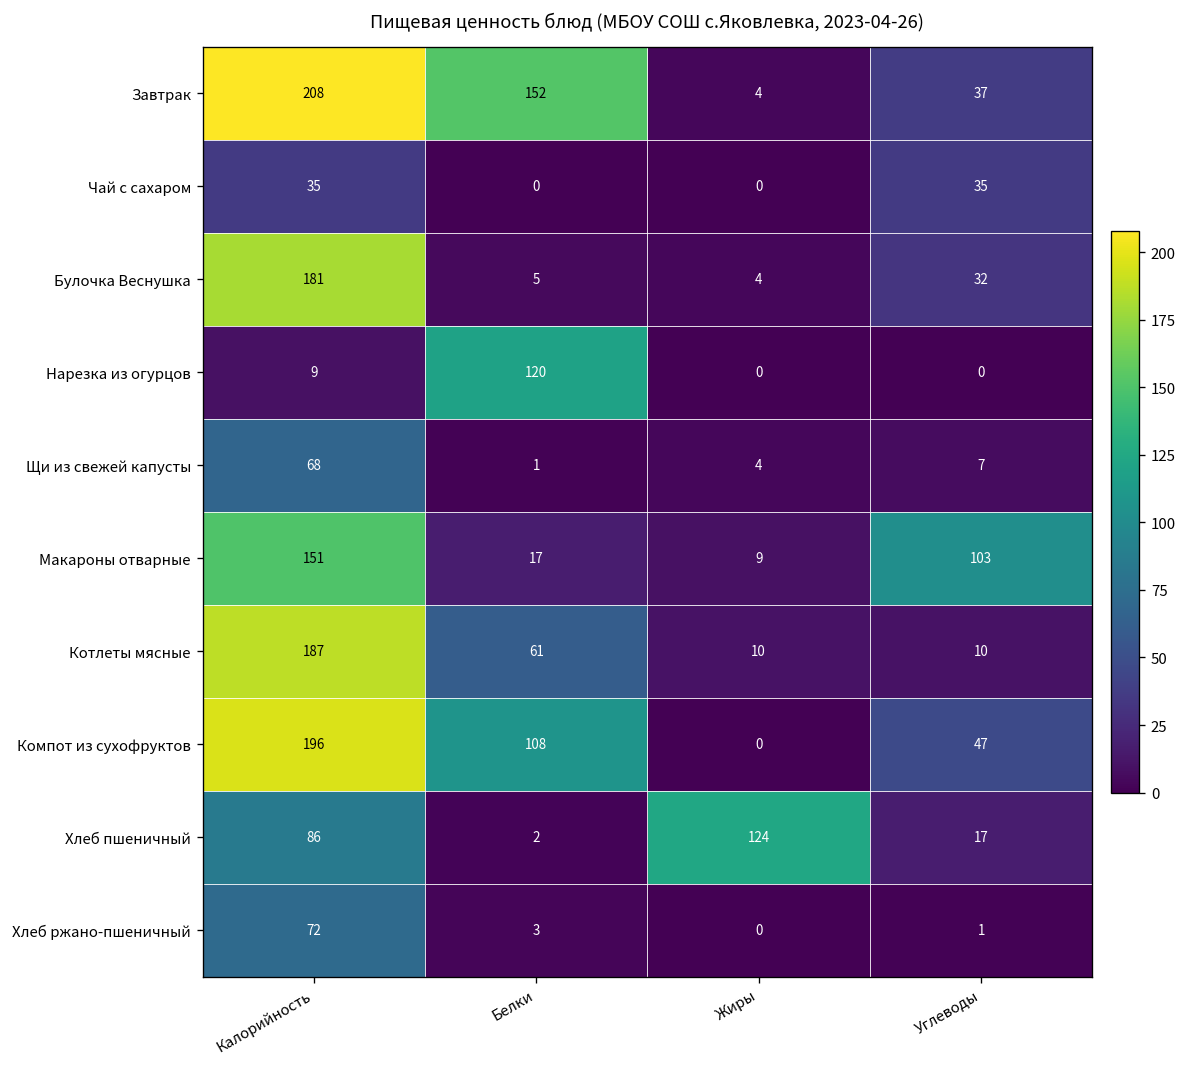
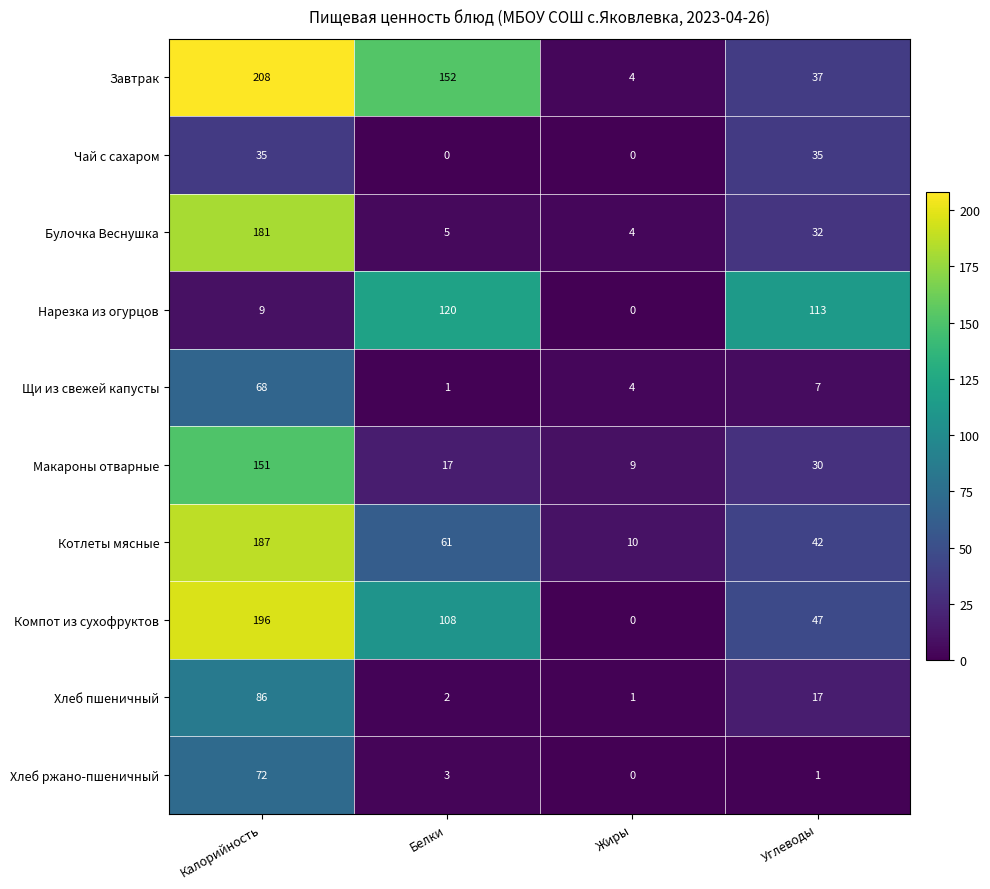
  {
    "Завтрак": {
      "Калорийность": 208,
      "Белки": 152,
      "Жиры": 4,
      "Углеводы": 37
    },
    "Чай с сахаром": {
      "Калорийность": 35,
      "Белки": 0,
      "Жиры": 0,
      "Углеводы": 35
    },
    "Булочка Веснушка": {
      "Калорийность": 181,
      "Белки": 5,
      "Жиры": 4,
      "Углеводы": 32
    },
    "Нарезка из огурцов": {
      "Калорийность": 9,
      "Белки": 120,
      "Жиры": 0,
-     "Углеводы": 0
+     "Углеводы": 113
    },
    "Щи из свежей капусты": {
      "Калорийность": 68,
      "Белки": 1,
      "Жиры": 4,
      "Углеводы": 7
    },
    "Макароны отварные": {
      "Калорийность": 151,
      "Белки": 17,
      "Жиры": 9,
-     "Углеводы": 103
+     "Углеводы": 30
    },
    "Котлеты мясные": {
      "Калорийность": 187,
      "Белки": 61,
      "Жиры": 10,
-     "Углеводы": 10
+     "Углеводы": 42
    },
    "Компот из сухофруктов": {
      "Калорийность": 196,
      "Белки": 108,
      "Жиры": 0,
      "Углеводы": 47
    },
    "Хлеб пшеничный": {
      "Калорийность": 86,
      "Белки": 2,
-     "Жиры": 124,
+     "Жиры": 1,
      "Углеводы": 17
    },
    "Хлеб ржано-пшеничный": {
      "Калорийность": 72,
      "Белки": 3,
      "Жиры": 0,
      "Углеводы": 1
    }
  }
